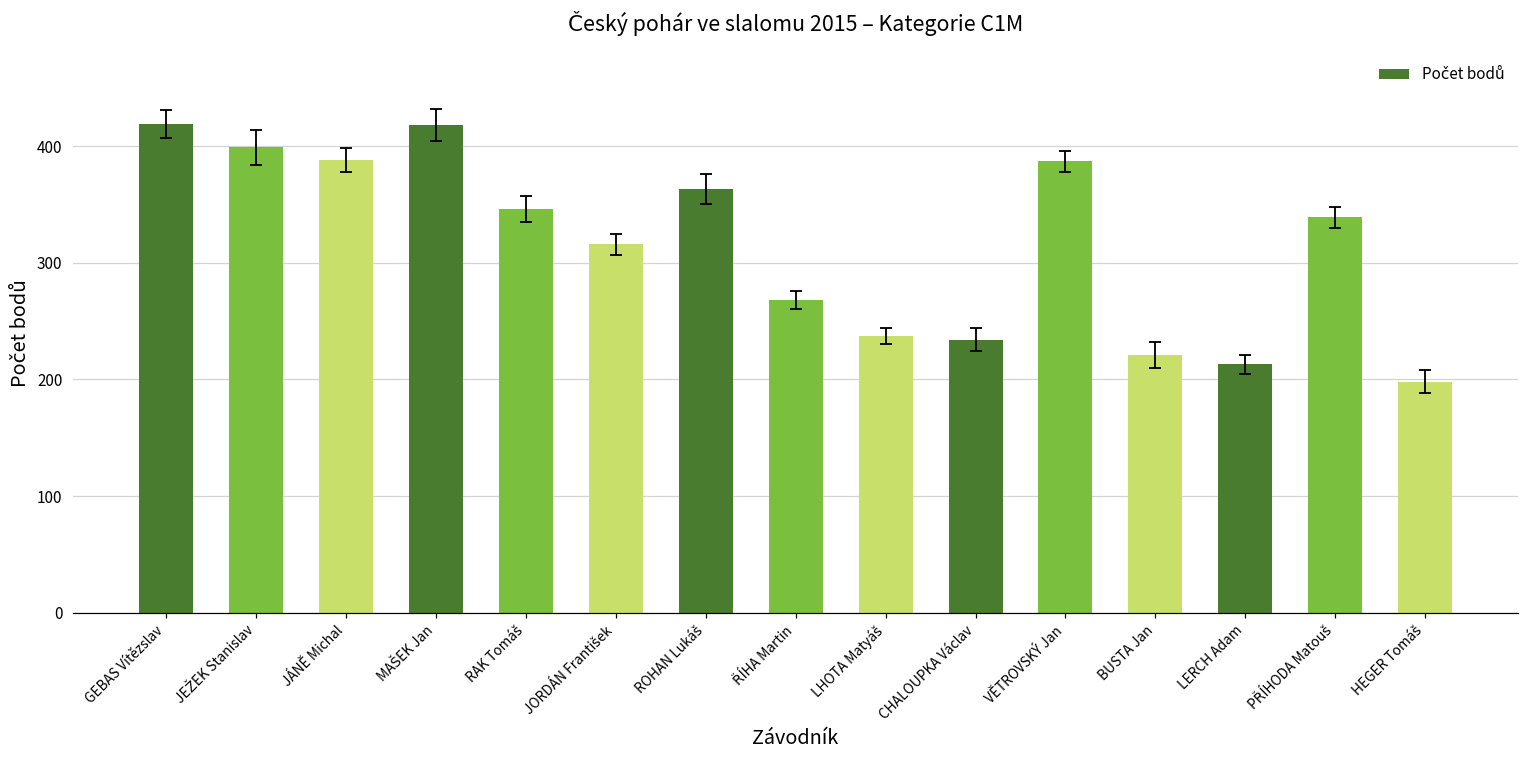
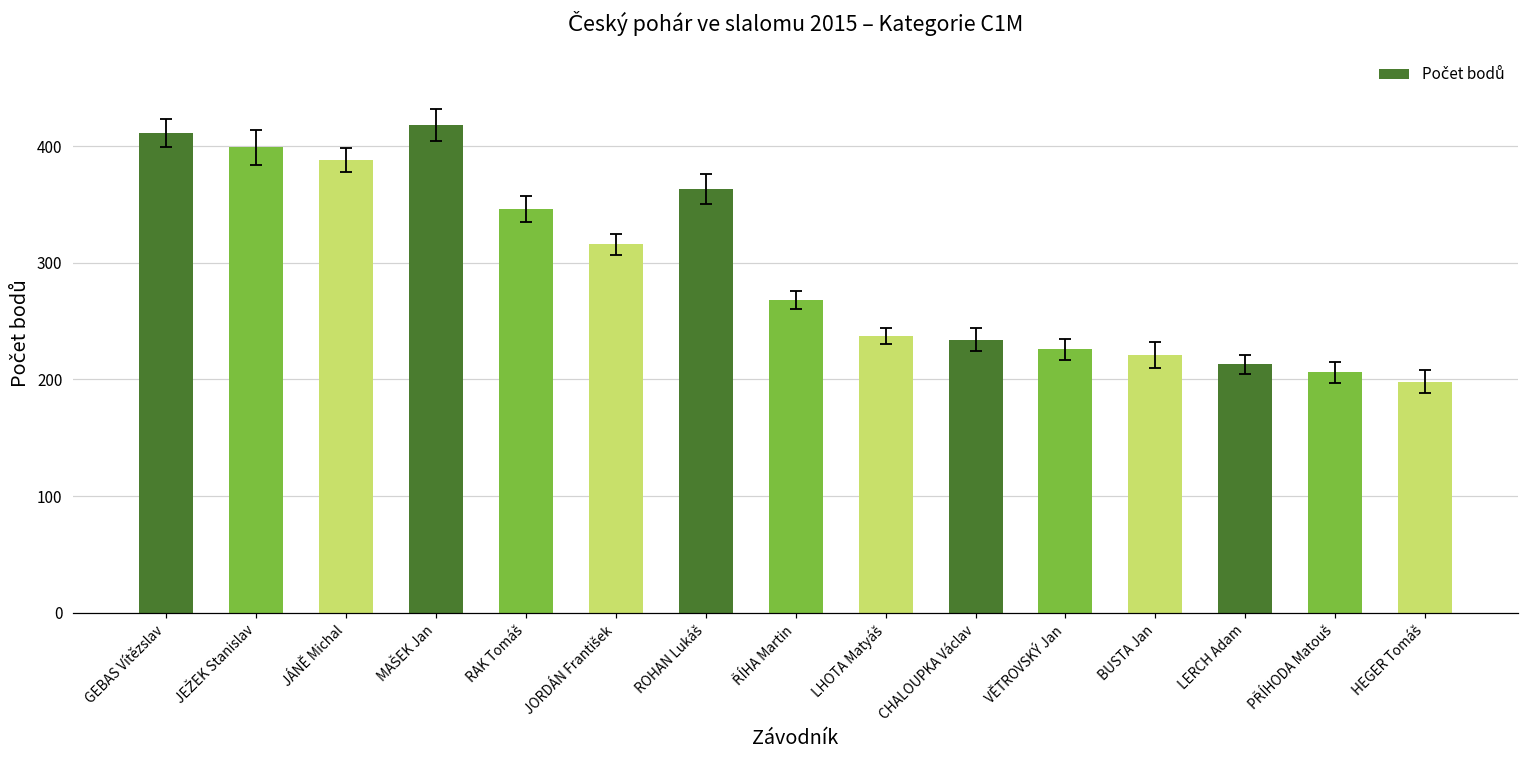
  {
    "Počet bodů": {
-     "GEBAS Vítězslav": 419,
+     "GEBAS Vítězslav": 411,
      "JEŽEK Stanislav": 399,
      "JÁNĚ Michal": 388,
      "MAŠEK Jan": 418,
      "RAK Tomáš": 346,
      "JORDÁN František": 316,
      "ROHAN Lukáš": 363,
      "ŘÍHA Martin": 268,
      "LHOTA Matyáš": 237,
      "CHALOUPKA Václav": 234,
-     "VĚTROVSKÝ Jan": 387,
+     "VĚTROVSKÝ Jan": 226,
      "BUSTA Jan": 221,
      "LERCH Adam": 213,
-     "PŘÍHODA Matouš": 339,
+     "PŘÍHODA Matouš": 206,
      "HEGER Tomáš": 198
    }
  }
